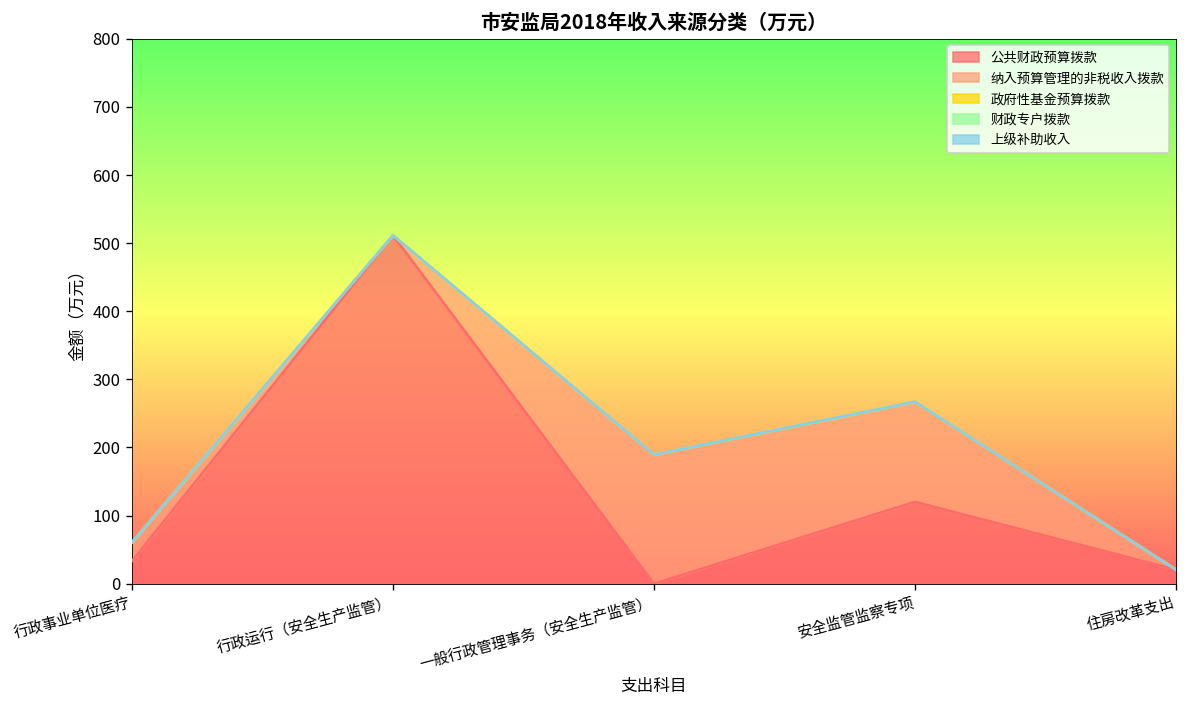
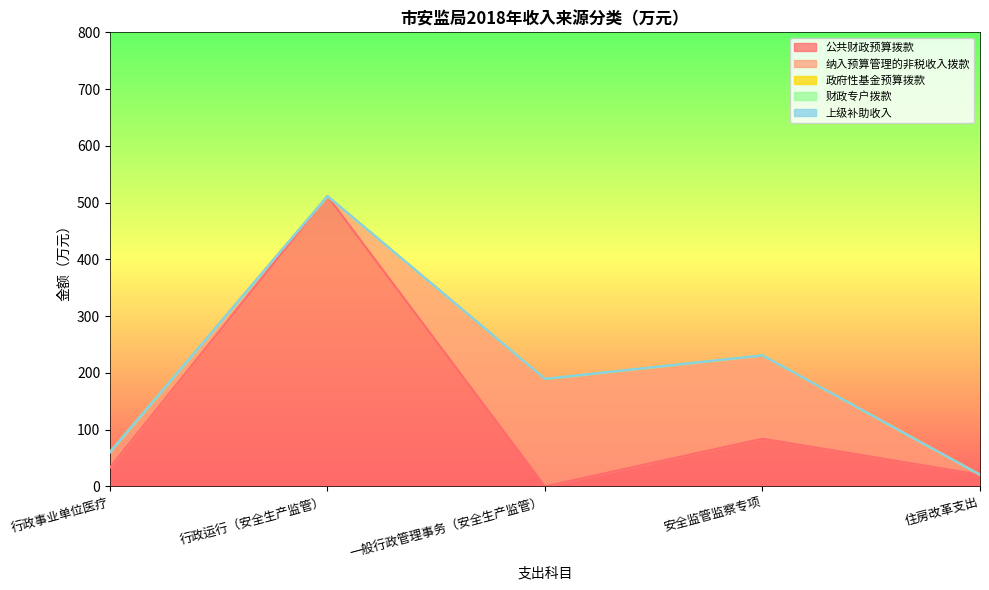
  {
    "公共财政预算拨款": {
      "行政事业单位医疗": 30,
      "一般行政管理事务（安全生产监管）": 0,
-     "安全监管监察专项": 120
+     "安全监管监察专项": 80
    }
  }
